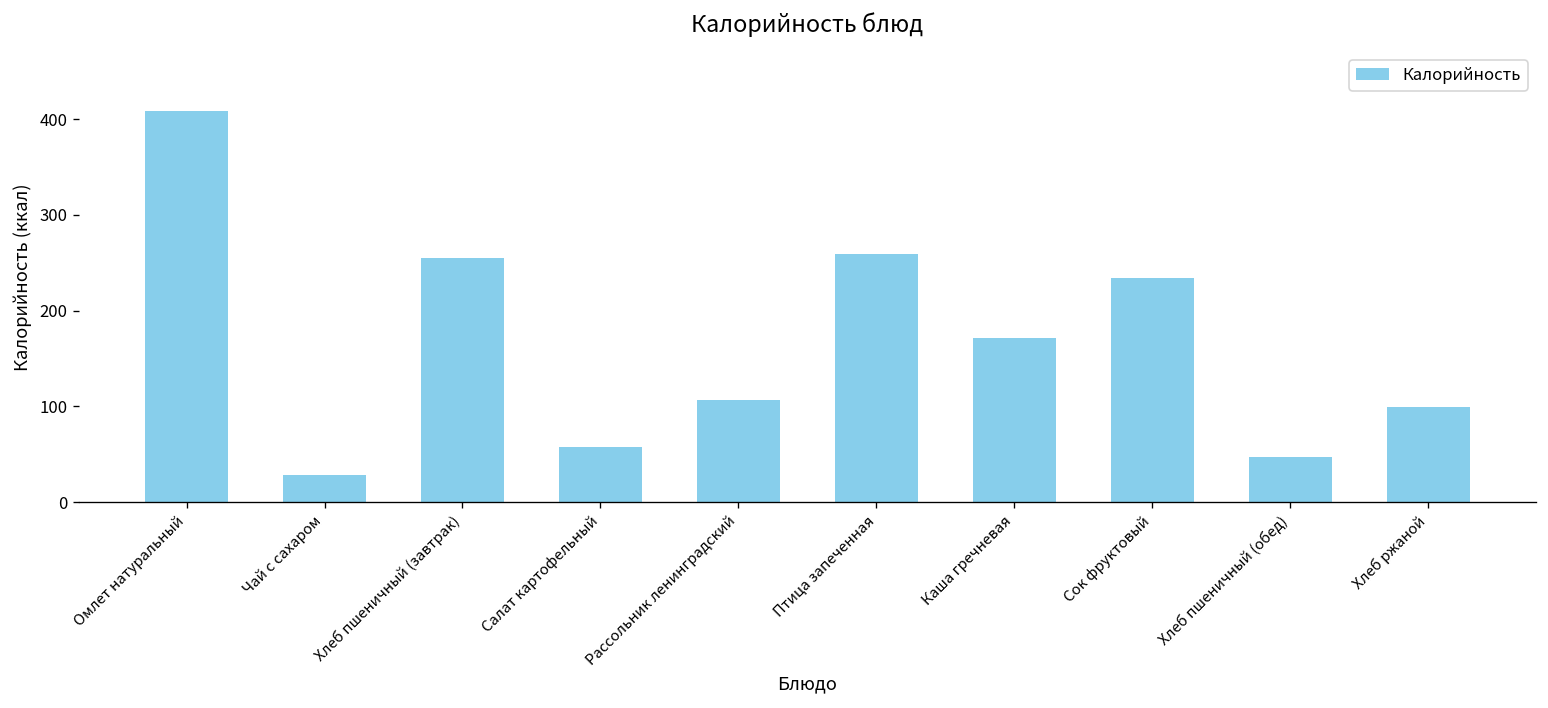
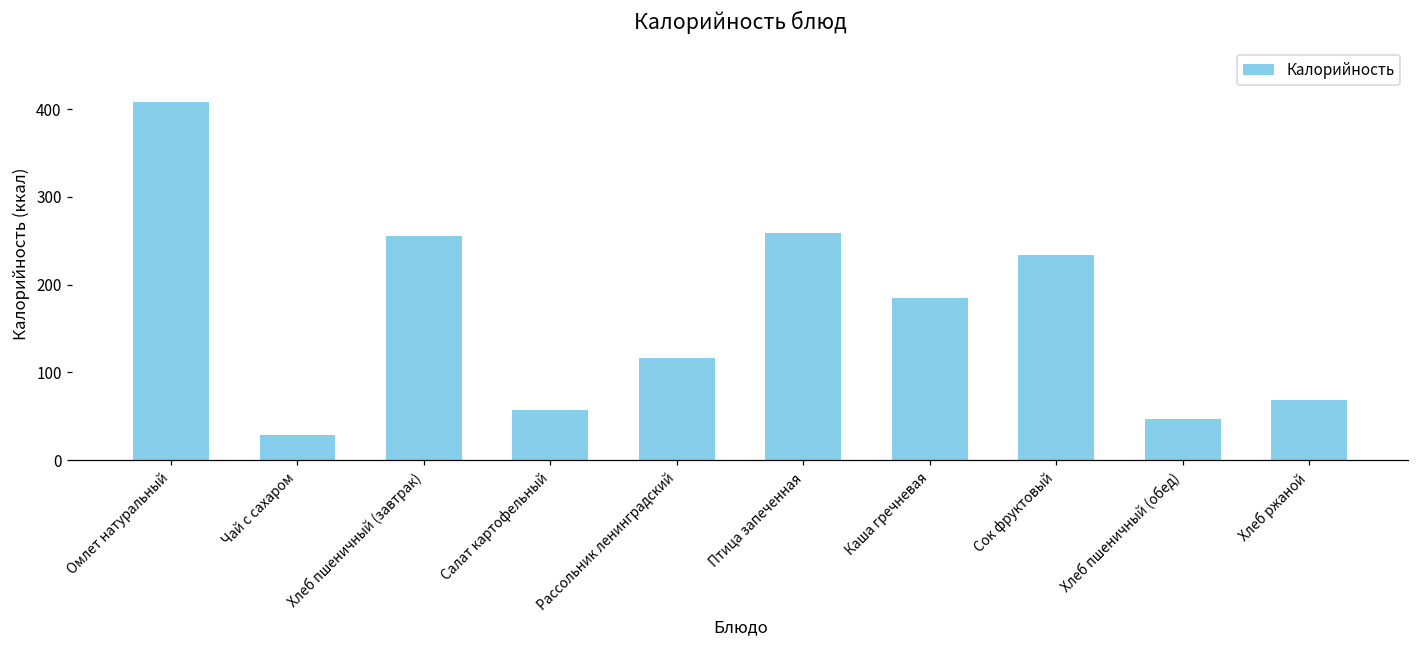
  {
    "Омлет натуральный": 410,
    "Чай с сахаром": 30,
    "Хлеб пшеничный (завтрак)": 260,
    "Салат картофельный": 60,
-   "Рассольник ленинградский": 110,
+   "Рассольник ленинградский": 120,
    "Птица запеченная": 260,
-   "Каша гречневая": 170,
+   "Каша гречневая": 180,
    "Сок фруктовый": 230,
    "Хлеб пшеничный (обед)": 50,
-   "Хлеб ржаной": 100
+   "Хлеб ржаной": 70
  }
